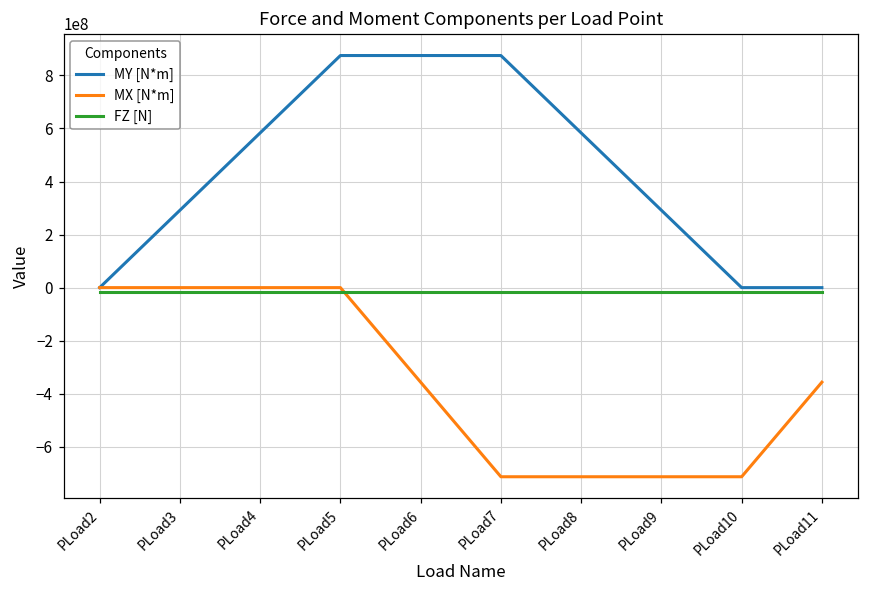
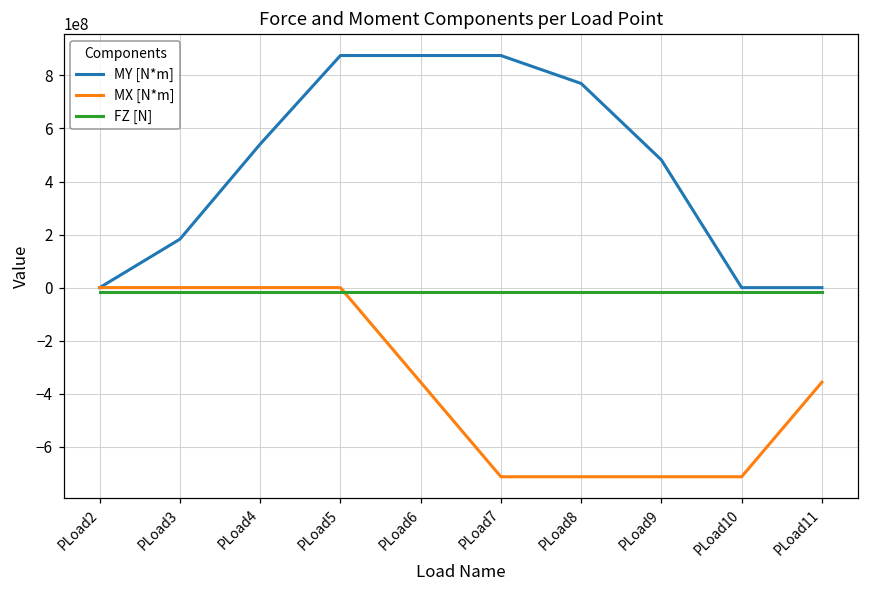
  {
    "MY [N*m]": {
-     "PLoad3": 290000000,
-     "PLoad4": 580000000,
+     "PLoad3": 180000000,
+     "PLoad4": 540000000,
      "PLoad5": 870000000,
      "PLoad6": 870000000,
      "PLoad7": 870000000,
-     "PLoad8": 580000000,
-     "PLoad9": 290000000,
+     "PLoad8": 770000000,
+     "PLoad9": 480000000,
      "PLoad10": 0,
      "PLoad11": 0
    },
    "MX [N*m]": {
      "PLoad3": 0,
      "PLoad4": 0,
      "PLoad5": 0,
      "PLoad6": -360000000,
      "PLoad7": -710000000,
      "PLoad8": -710000000,
      "PLoad9": -710000000,
      "PLoad10": -710000000,
      "PLoad11": -360000000
    },
    "FZ [N]": {
      "PLoad2": -20000000,
      "PLoad3": -20000000,
      "PLoad4": -20000000,
      "PLoad5": -20000000,
      "PLoad6": -20000000,
      "PLoad7": -20000000,
      "PLoad8": -20000000,
      "PLoad9": -20000000,
      "PLoad10": -20000000,
      "PLoad11": -20000000
    }
  }
